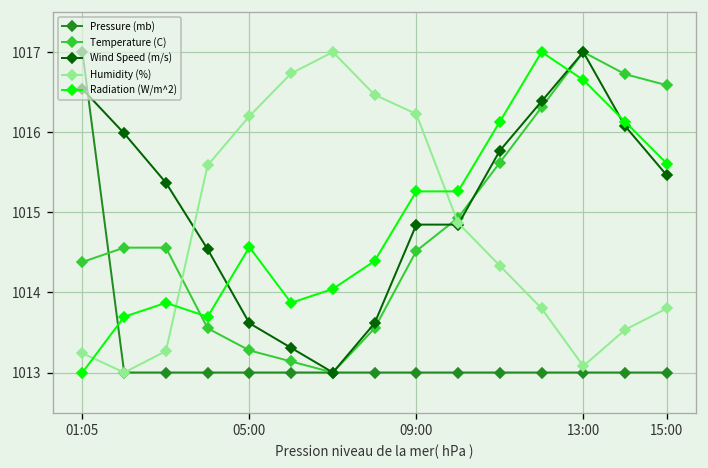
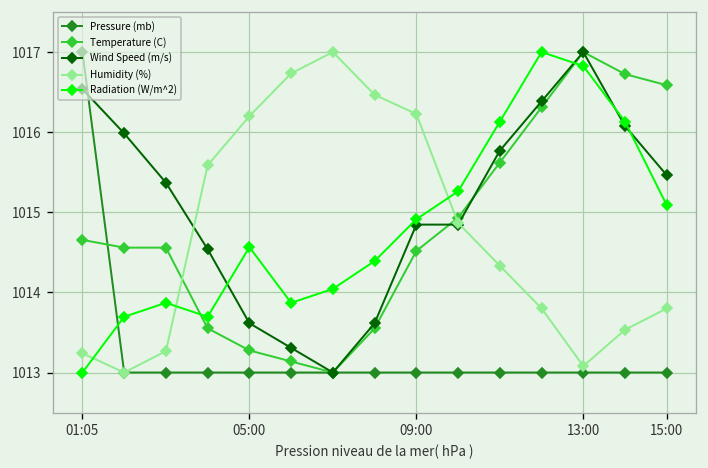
  {
    "Pressure (mb)": {
      "05:00": 1013.0,
      "09:00": 1013.0,
      "13:00": 1013.0,
      "15:00": 1013.0
    },
    "Temperature (C)": {
-     "01:05": 1014.4,
+     "01:05": 1014.7,
      "05:00": 1013.3,
      "09:00": 1014.5,
      "15:00": 1016.6
    },
    "Wind Speed (m/s)": {
      "05:00": 1013.6,
      "09:00": 1014.8,
      "15:00": 1015.5
    },
    "Humidity (%)": {
      "01:05": 1013.2,
      "05:00": 1016.2,
      "09:00": 1016.2,
      "13:00": 1013.1,
      "15:00": 1013.8
    },
    "Radiation (W/m^2)": {
      "01:05": 1013.0,
      "05:00": 1014.6,
-     "09:00": 1015.3,
-     "13:00": 1016.7,
-     "15:00": 1015.6
+     "09:00": 1014.9,
+     "13:00": 1016.8,
+     "15:00": 1015.1
    }
  }
